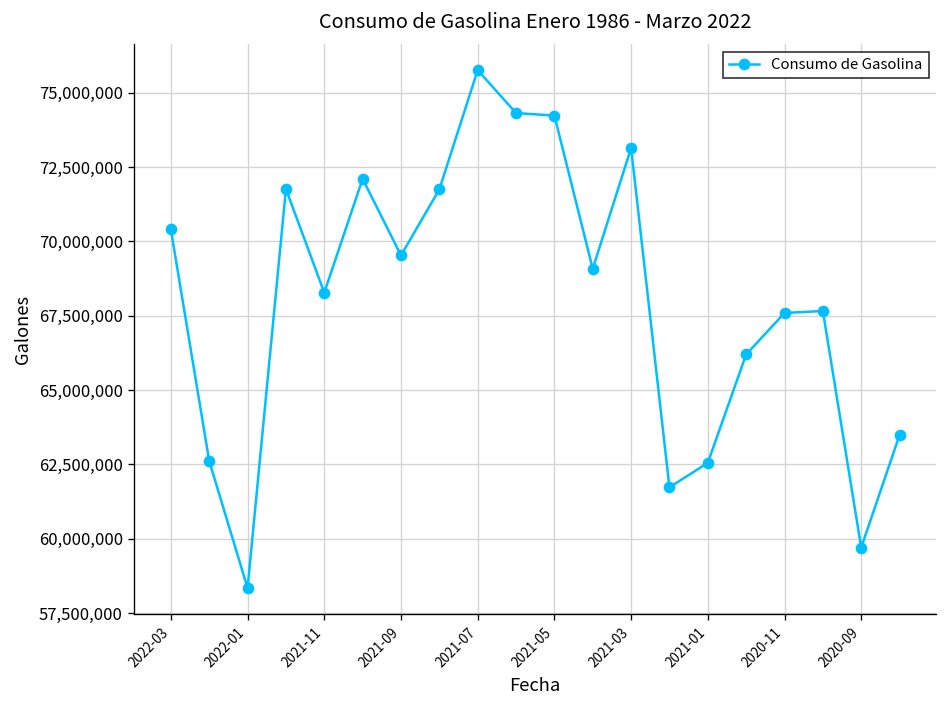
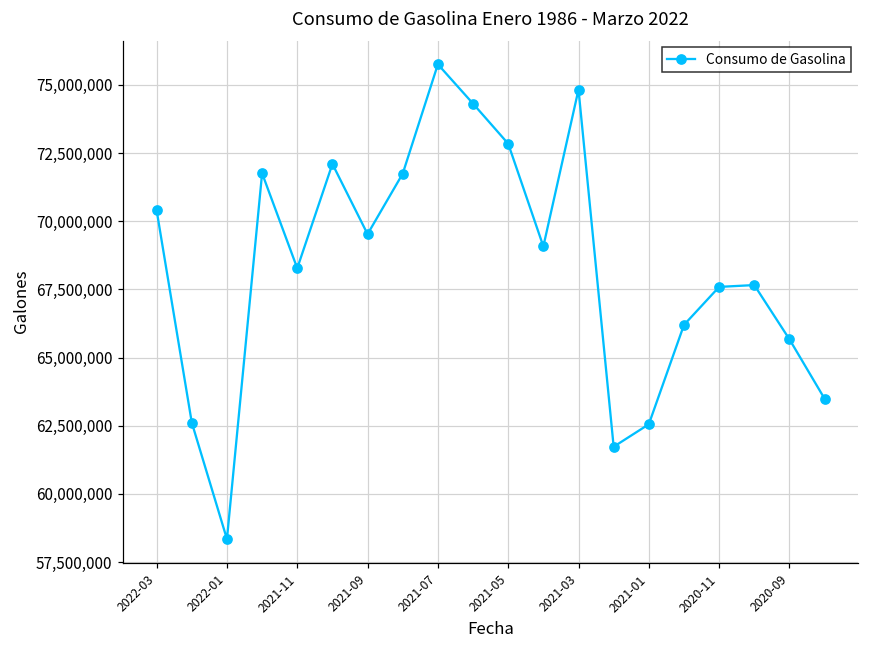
  {
    "2022-03": "70,400,000",
    "2022-01": "58,300,000",
    "2021-11": "68,300,000",
    "2021-09": "69,500,000",
    "2021-07": "75,800,000",
-   "2021-05": "74,200,000",
-   "2021-03": "73,100,000",
+   "2021-05": "72,800,000",
+   "2021-03": "74,800,000",
    "2021-01": "62,600,000",
    "2020-11": "67,600,000",
-   "2020-09": "59,700,000"
+   "2020-09": "65,700,000"
  }
